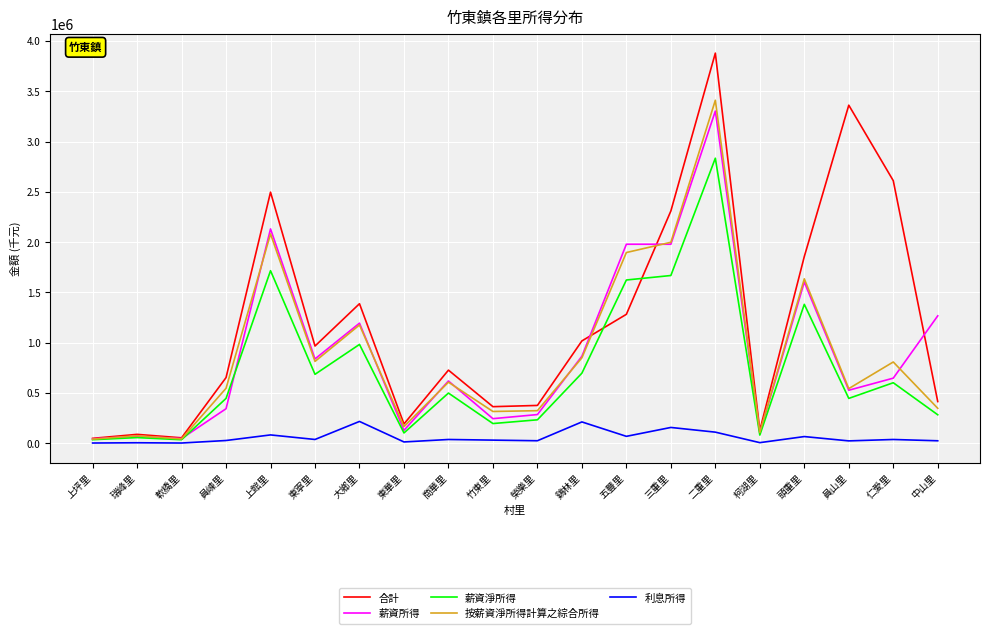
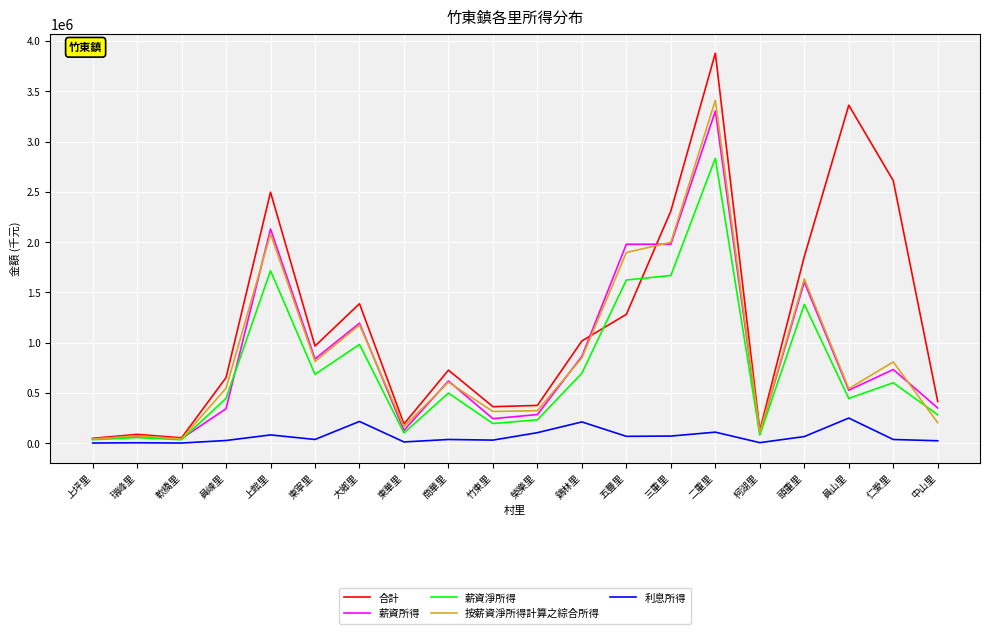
  {
    "合計": {
      "員崠里": 650000,
      "上館里": 2500000,
      "東寧里": 970000,
      "大鄉里": 1390000,
      "東華里": 190000,
      "商華里": 730000,
      "竹東里": 360000,
      "榮樂里": 380000,
      "鷄林里": 1020000,
      "五豐里": 1280000,
      "三重里": 2310000,
      "二重里": 3880000,
      "頭重里": 1860000,
      "員山里": 3360000,
      "仁愛里": 2610000,
      "中山里": 410000
    },
    "薪資所得": {
      "員崠里": 340000,
      "上館里": 2130000,
      "東華里": 130000,
      "竹東里": 240000,
      "榮樂里": 280000,
      "五豐里": 1980000,
      "二重里": 3300000,
      "頭重里": 1600000,
-     "仁愛里": 650000,
-     "中山里": 1270000
+     "仁愛里": 730000,
+     "中山里": 350000
    },
    "薪資淨所得": {
      "員崠里": 450000,
      "上館里": 1720000,
      "東寧里": 680000,
      "大鄉里": 980000,
      "東華里": 100000,
      "商華里": 500000,
      "竹東里": 200000,
      "榮樂里": 230000,
      "鷄林里": 700000,
      "五豐里": 1620000,
      "三重里": 1670000,
      "二重里": 2830000,
      "頭重里": 1380000,
      "員山里": 450000,
      "仁愛里": 600000,
      "中山里": 280000
    },
    "按薪資淨所得計算之綜合所得": {
      "員崠里": 550000,
      "上館里": 2080000,
      "東華里": 170000,
      "竹東里": 320000,
      "榮樂里": 320000,
      "五豐里": 1900000,
      "二重里": 3410000,
      "頭重里": 1630000,
      "仁愛里": 810000,
-     "中山里": 350000
+     "中山里": 200000
    },
    "利息所得": {
      "上坪里": 0,
      "瑞峰里": 0,
      "軟橋里": 0,
      "員崠里": 30000,
      "上館里": 80000,
      "東寧里": 40000,
      "大鄉里": 220000,
      "東華里": 10000,
      "商華里": 40000,
      "竹東里": 30000,
-     "榮樂里": 20000,
+     "榮樂里": 100000,
      "鷄林里": 210000,
      "五豐里": 70000,
-     "三重里": 160000,
+     "三重里": 70000,
      "二重里": 110000,
      "柯湖里": 10000,
      "頭重里": 70000,
-     "員山里": 20000,
+     "員山里": 250000,
      "仁愛里": 40000,
      "中山里": 20000
    }
  }
